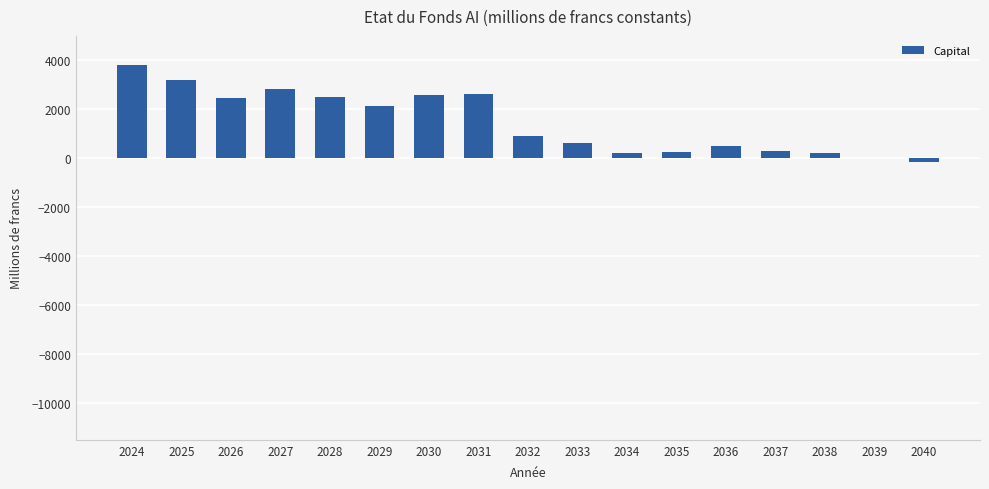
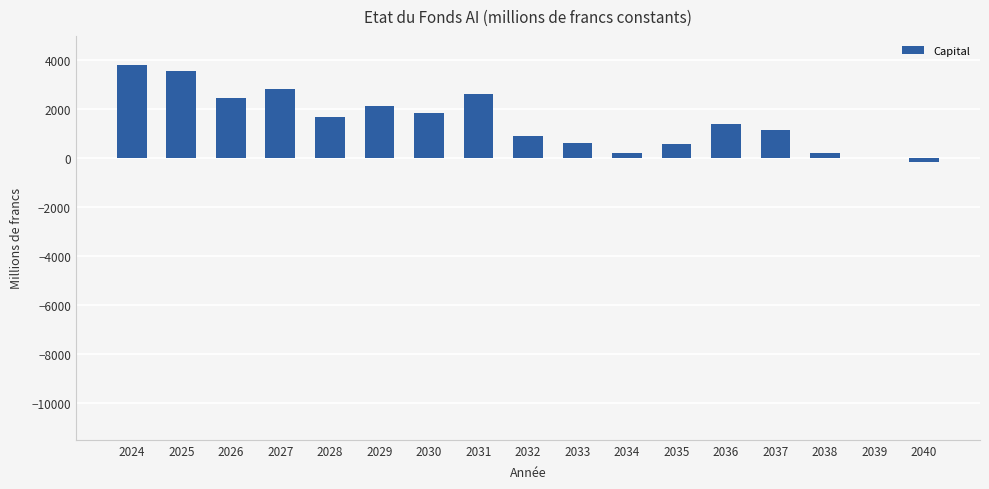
  {
    "2024": 3800,
-   "2025": 3200,
+   "2025": 3600,
    "2026": 2500,
    "2027": 2800,
-   "2028": 2500,
+   "2028": 1700,
    "2029": 2100,
-   "2030": 2600,
+   "2030": 1900,
    "2031": 2600,
    "2032": 900,
    "2033": 600,
    "2034": 200,
-   "2035": 300,
-   "2036": 500,
-   "2037": 300,
+   "2035": 600,
+   "2036": 1400,
+   "2037": 1200,
    "2038": 200,
    "2039": 0,
    "2040": -200
  }
